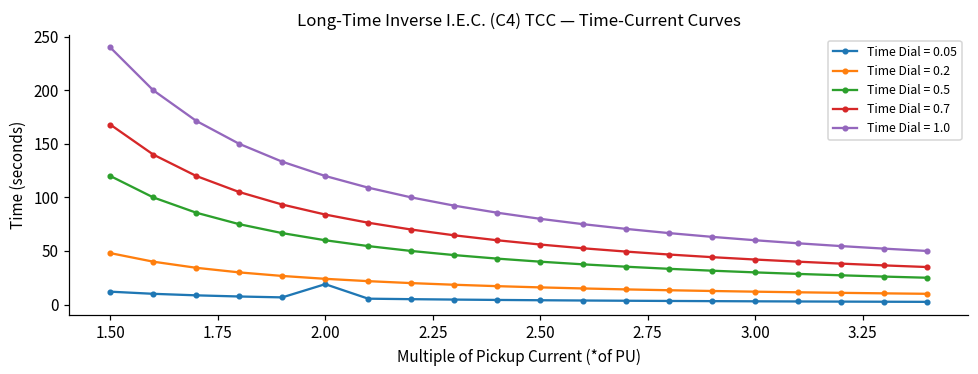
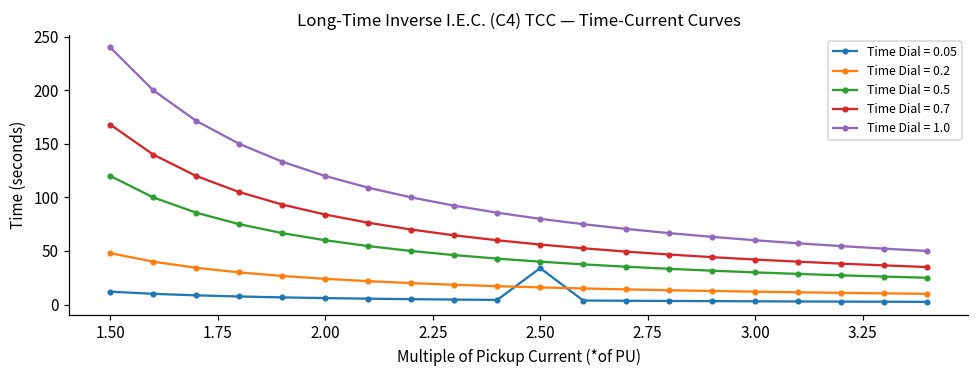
  {
    "Time Dial = 0.05": {
      "1.50": 10,
-     "2.00": 20,
-     "2.50": 0,
+     "2.00": 10,
+     "2.50": 30,
      "3.00": 0
    },
    "Time Dial = 0.2": {
      "1.50": 50,
      "2.00": 20,
      "2.50": 20,
      "3.00": 10
    },
    "Time Dial = 0.5": {
      "1.50": 120,
      "2.00": 60,
      "2.50": 40,
      "3.00": 30
    },
    "Time Dial = 0.7": {
      "1.50": 170,
      "2.00": 80,
      "2.50": 60,
      "3.00": 40
    },
    "Time Dial = 1.0": {
      "1.50": 240,
      "2.00": 120,
      "2.50": 80,
      "3.00": 60
    }
  }
